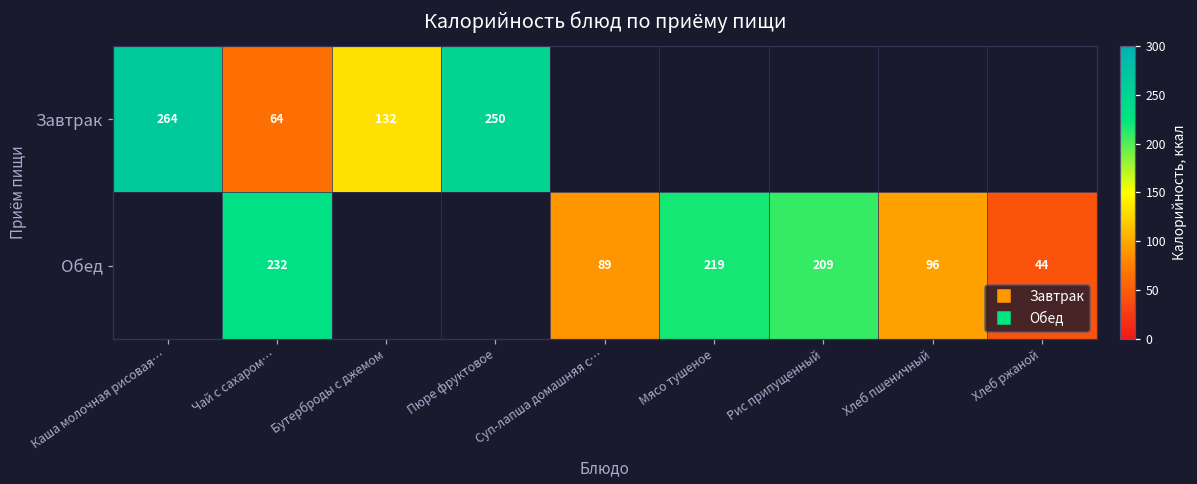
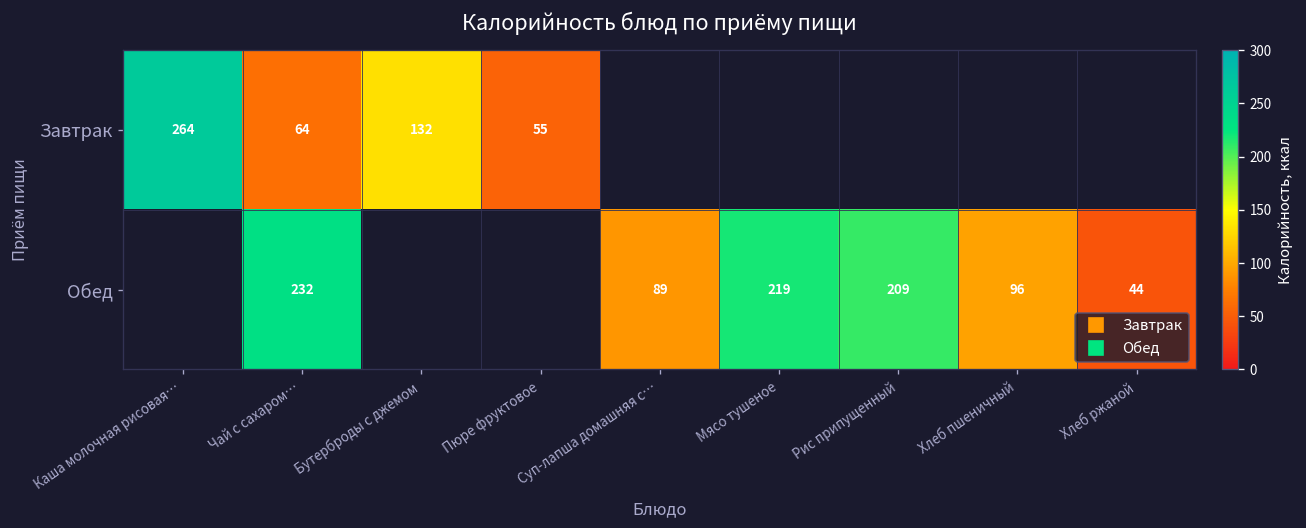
  {
    "Завтрак": {
      "Каша молочная рисовая…": 264,
      "Чай с сахаром…": 64,
      "Бутерброды с джемом": 132,
-     "Пюре фруктовое": 250
+     "Пюре фруктовое": 55
    },
    "Обед": {
      "Чай с сахаром…": 232,
      "Суп-лапша домашняя с…": 89,
      "Мясо тушеное": 219,
      "Рис припущенный": 209,
      "Хлеб пшеничный": 96,
      "Хлеб ржаной": 44
    }
  }
